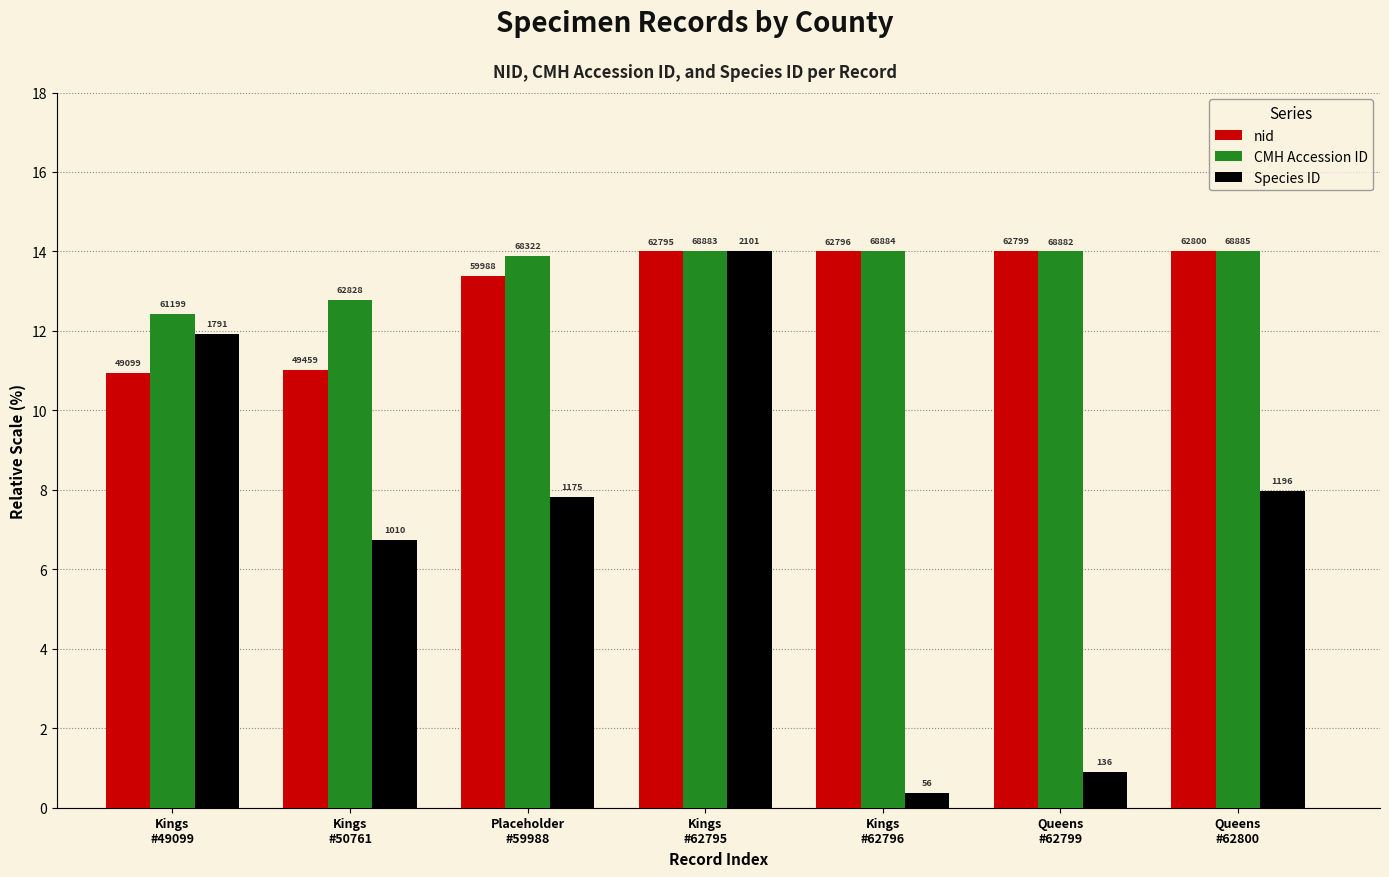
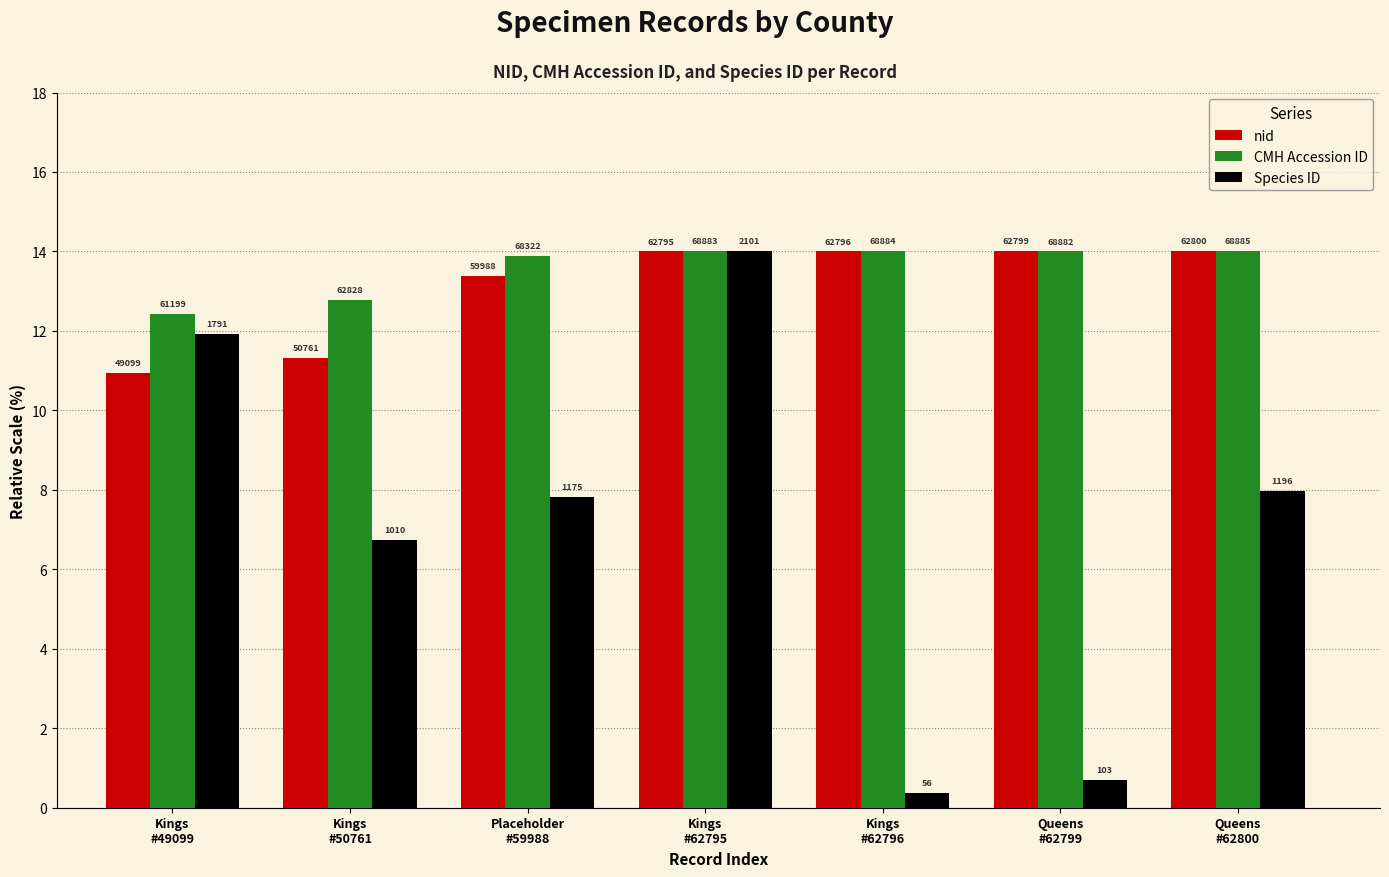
  {
    "nid": {
-     "Kings #50761": 49459
+     "Kings #50761": 50761
    },
    "Species ID": {
-     "Queens #62799": 136
+     "Queens #62799": 103
    }
  }
